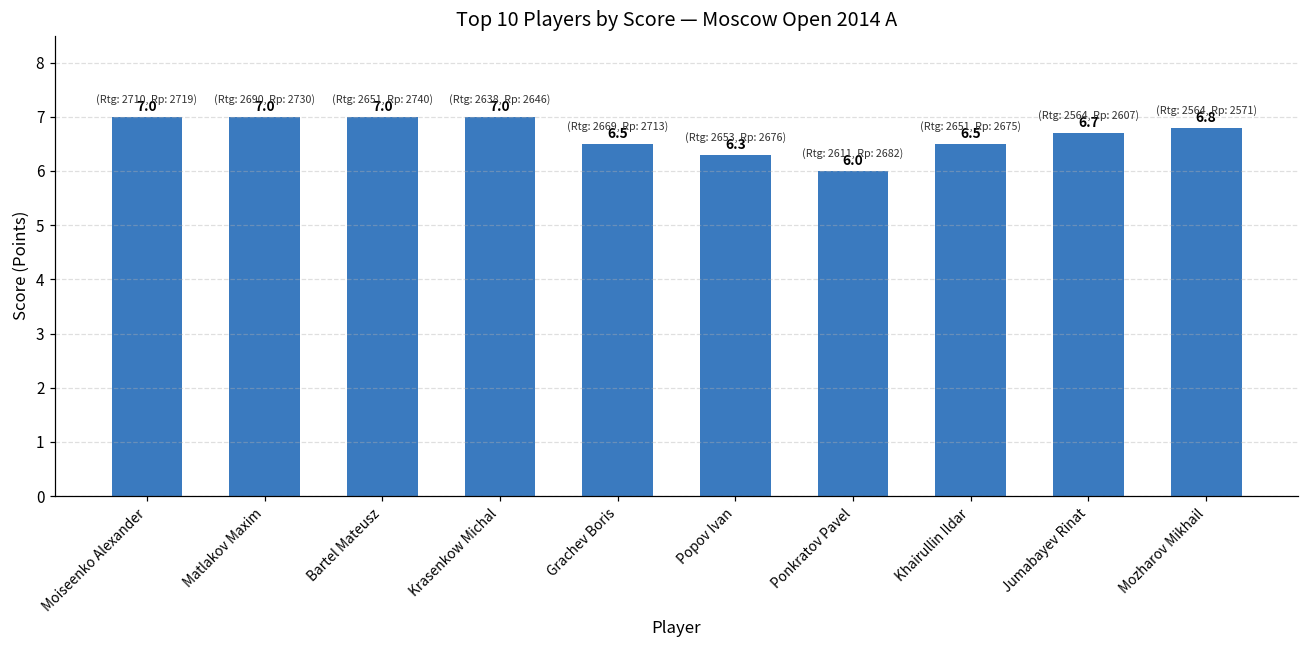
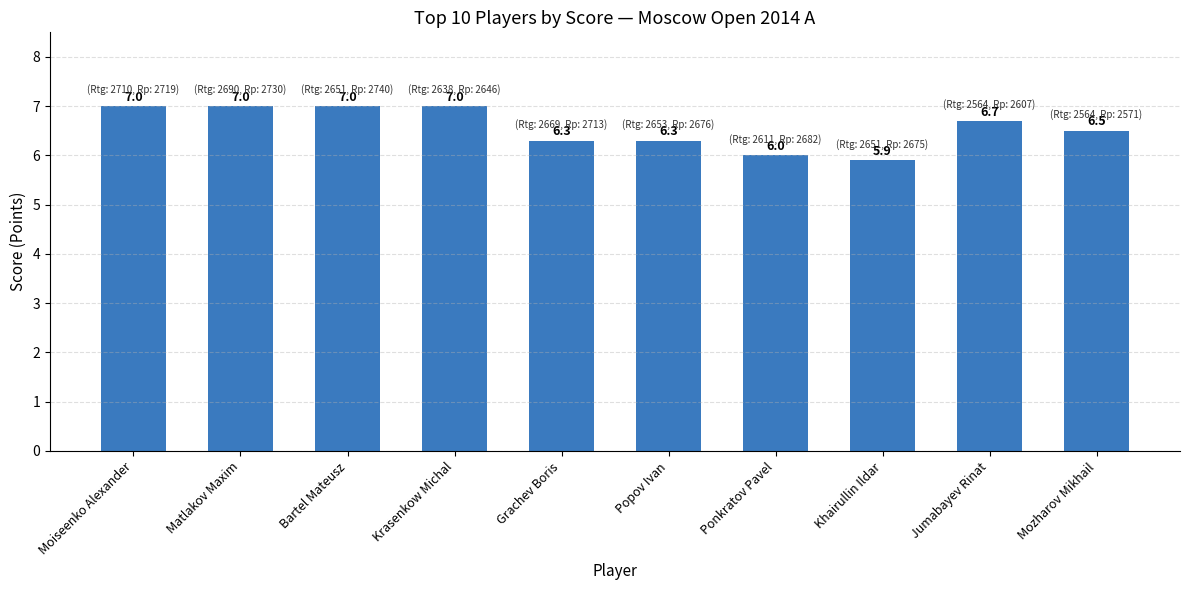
  {
-   "Grachev Boris": 6.5,
-   "Khairullin Ildar": 6.5,
-   "Mozharov Mikhail": 6.8
+   "Grachev Boris": 6.3,
+   "Khairullin Ildar": 5.9,
+   "Mozharov Mikhail": 6.5
  }
